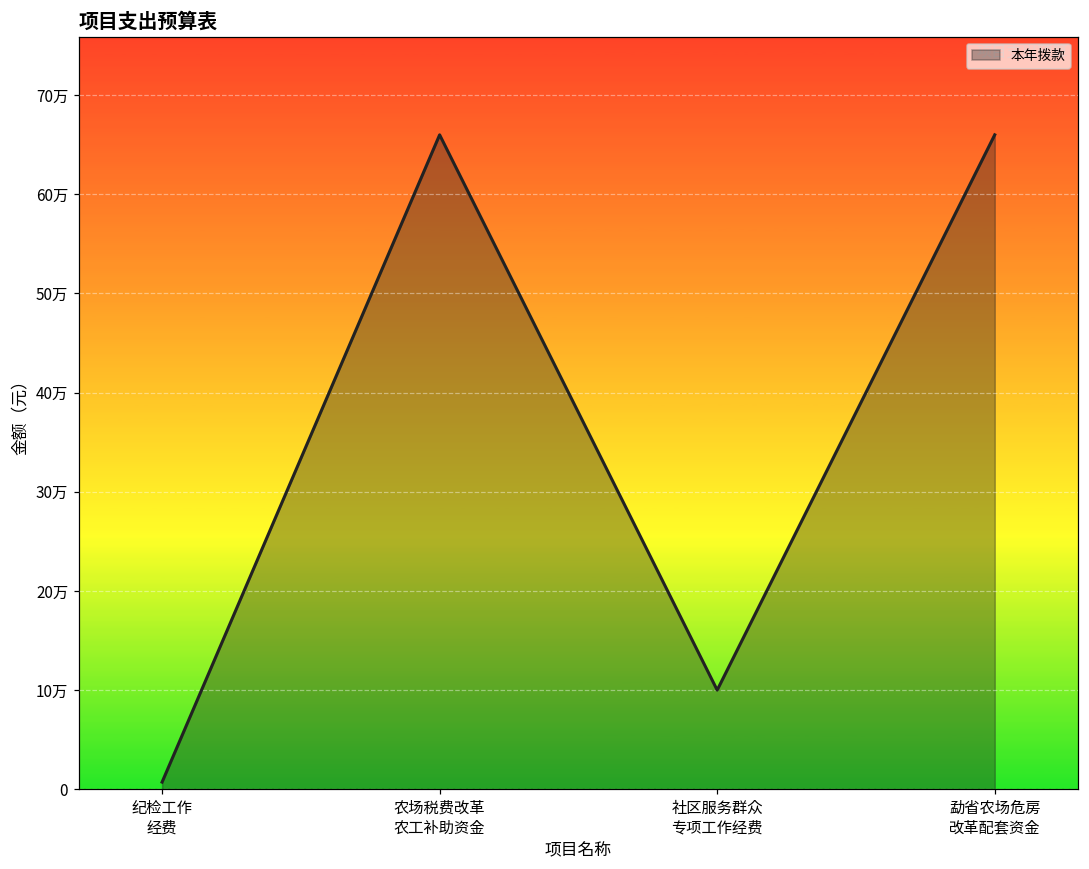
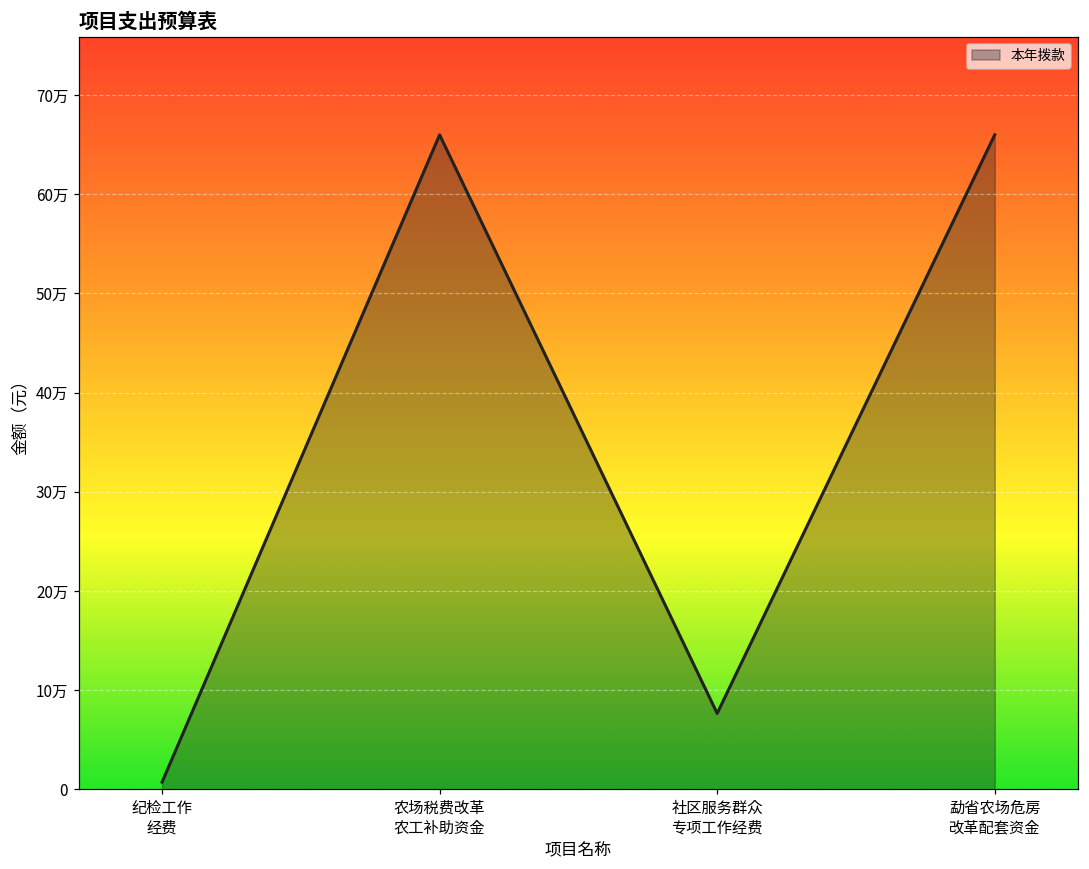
  {
    "纪检工作 经费": "1万",
    "农场税费改革 农工补助资金": "66万",
-   "社区服务群众 专项工作经费": "10万",
+   "社区服务群众 专项工作经费": "8万",
    "勐省农场危房 改革配套资金": "66万"
  }
